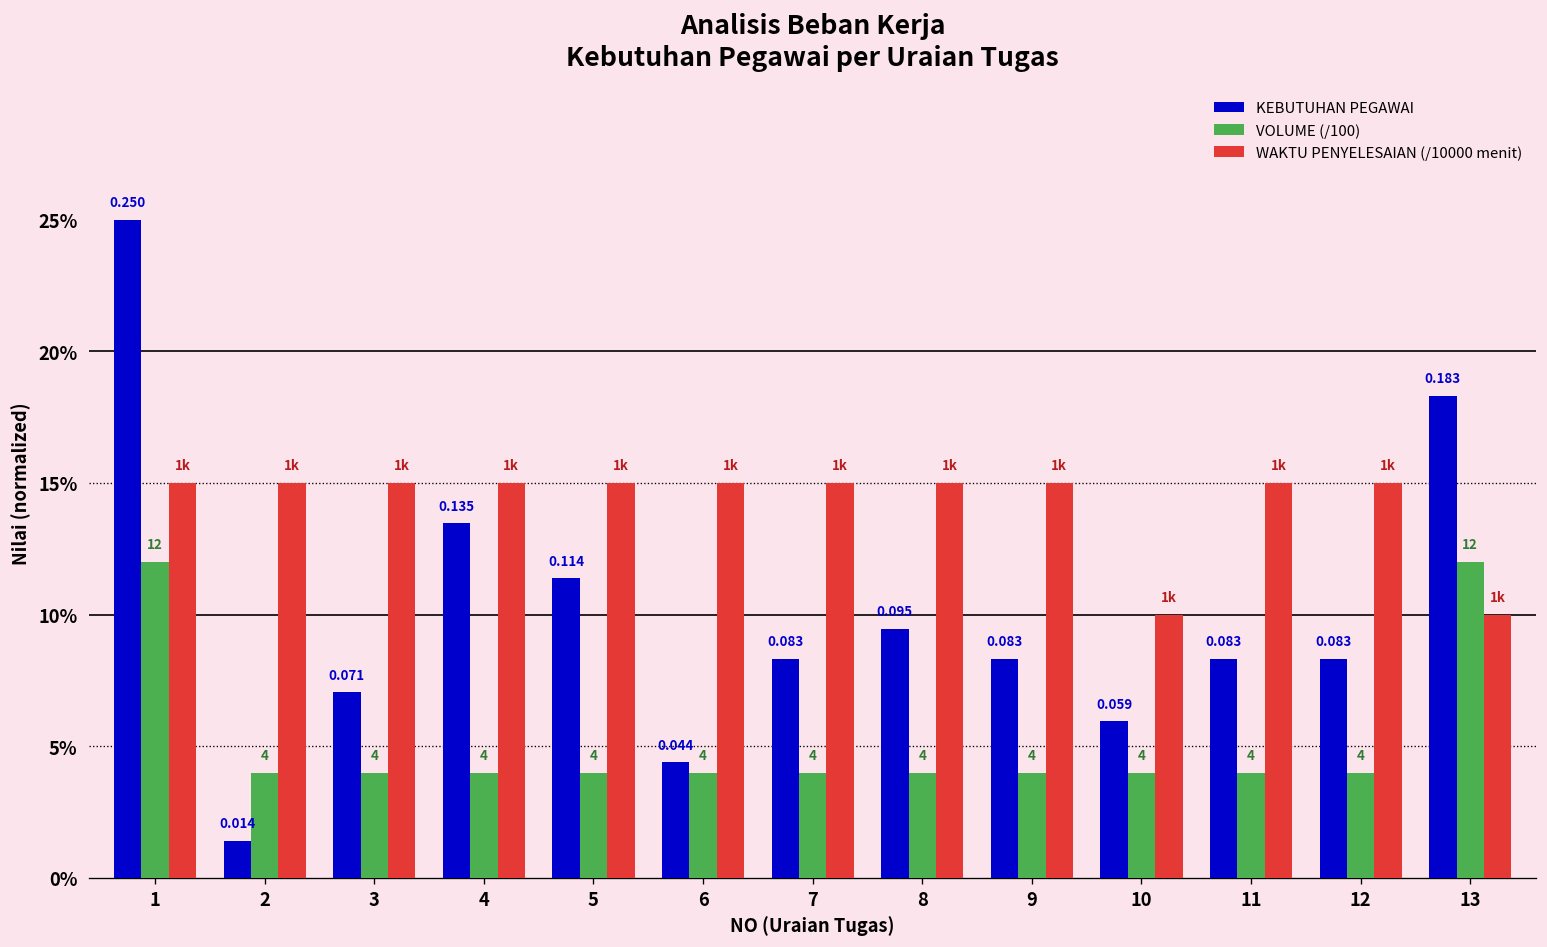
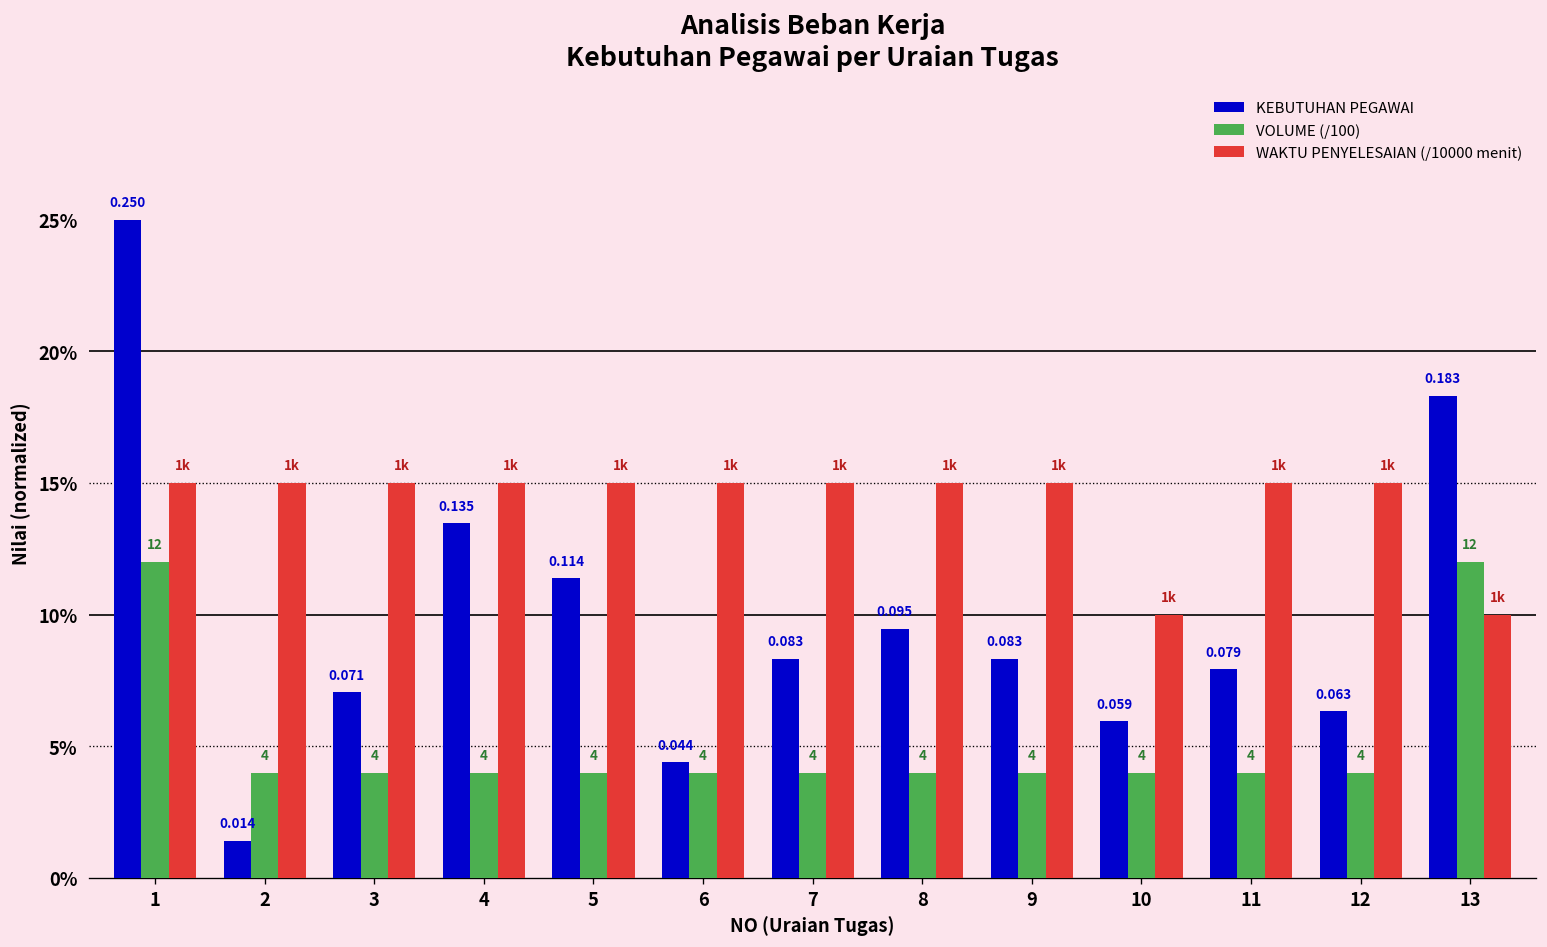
  {
    "KEBUTUHAN PEGAWAI": {
      "1": 0.250,
      "2": 0.014,
      "3": 0.071,
      "4": 0.135,
      "5": 0.114,
      "6": 0.044,
      "7": 0.083,
      "8": 0.095,
      "9": 0.083,
      "10": 0.059,
-     "11": 0.083,
-     "12": 0.083,
+     "11": 0.079,
+     "12": 0.063,
      "13": 0.183
    }
  }
